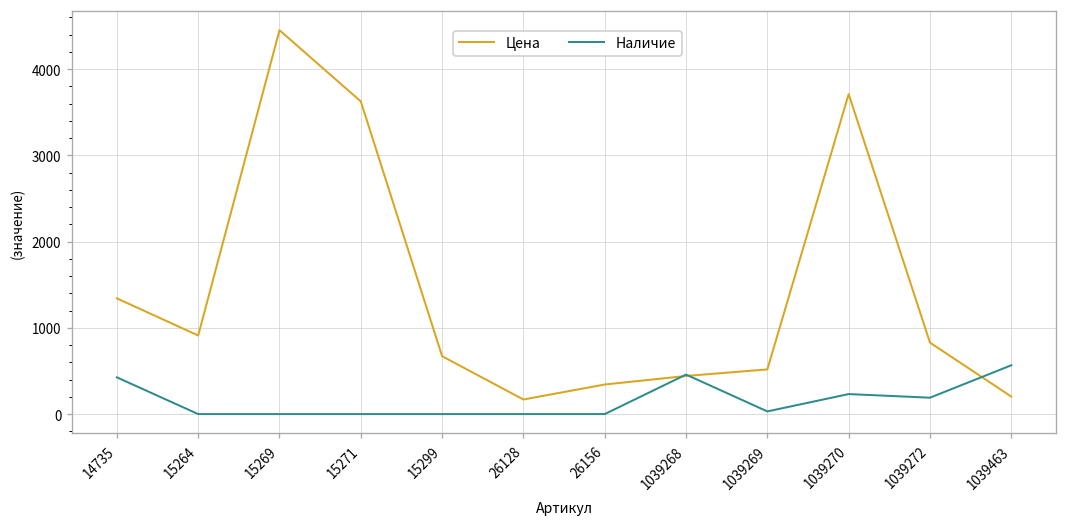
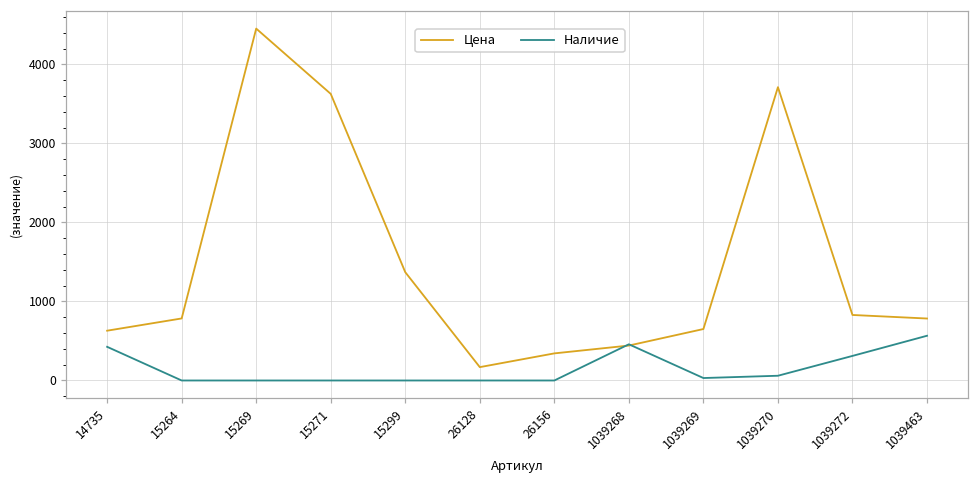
  {
    "Цена": {
-     "14735": 1300,
-     "15264": 900,
+     "14735": 600,
+     "15264": 800,
      "15269": 4500,
      "15271": 3600,
-     "15299": 700,
+     "15299": 1400,
      "26128": 200,
      "26156": 300,
-     "1039269": 500,
+     "1039269": 700,
      "1039270": 3700,
      "1039272": 800,
-     "1039463": 200
+     "1039463": 800
    },
    "Наличие": {
      "14735": 400,
      "15264": 0,
      "15269": 0,
      "15271": 0,
      "15299": 0,
      "26128": 0,
      "26156": 0,
      "1039269": 0,
-     "1039270": 200,
-     "1039272": 200,
+     "1039270": 100,
+     "1039272": 300,
      "1039463": 600
    }
  }
